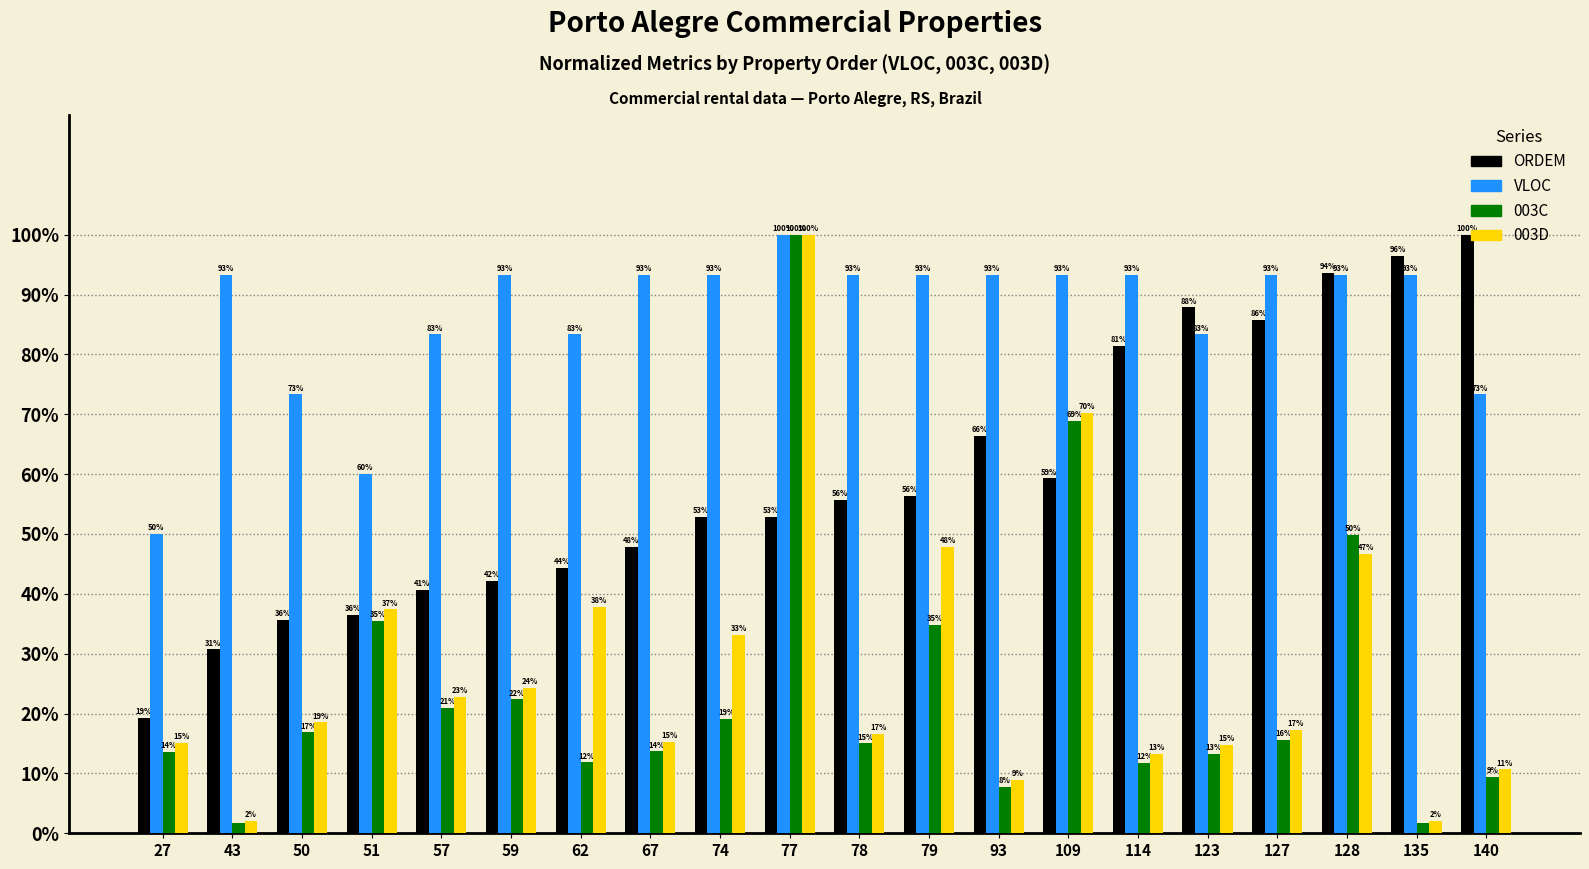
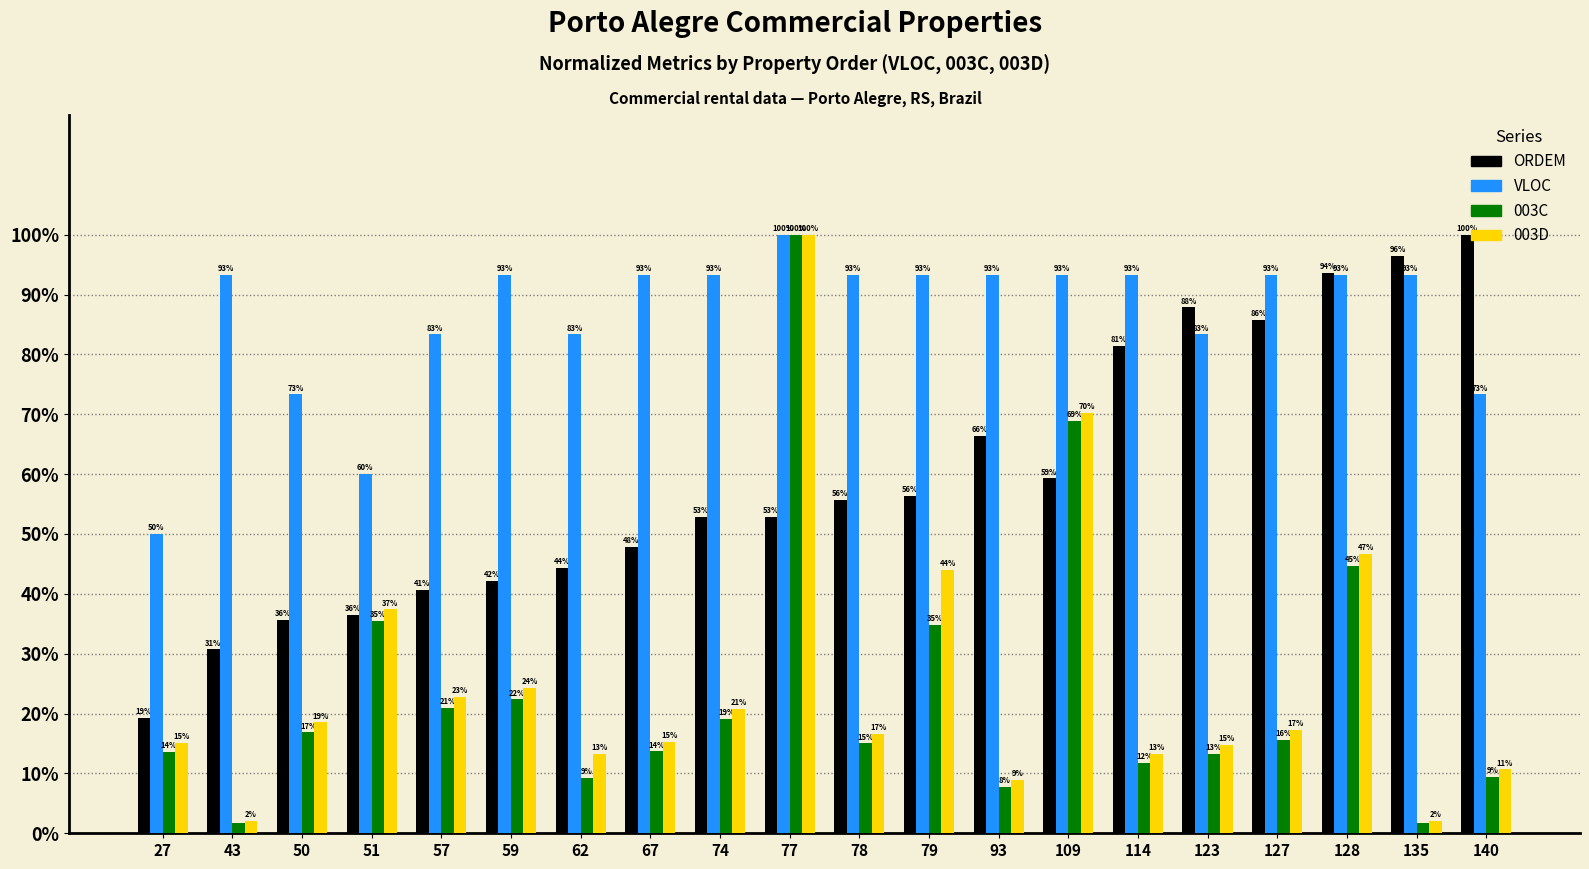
  {
    "ORDEM": {
      "27": "19%",
      "43": "31%",
      "50": "36%",
      "51": "36%",
      "57": "41%",
      "59": "42%",
      "62": "44%",
      "67": "48%",
      "74": "53%",
      "77": "53%",
      "78": "56%",
      "79": "56%",
      "93": "66%",
      "109": "59%",
      "114": "81%",
      "123": "88%",
      "127": "86%",
      "135": "96%",
      "140": "100%"
    },
    "VLOC": {
      "27": "50%",
      "43": "93%",
      "50": "73%",
      "51": "60%",
      "57": "83%",
      "59": "93%",
      "62": "83%",
      "67": "93%",
      "74": "93%",
      "78": "93%",
      "79": "93%",
      "93": "93%",
      "109": "93%",
      "114": "93%",
      "123": "83%",
      "127": "93%",
      "135": "93%",
      "140": "73%"
    },
    "003C": {
      "27": "14%",
      "50": "17%",
      "51": "35%",
      "57": "21%",
      "59": "22%",
-     "62": "12%",
+     "62": "9%",
      "67": "14%",
      "74": "19%",
      "78": "15%",
      "79": "35%",
      "93": "8%",
      "109": "69%",
      "114": "12%",
      "123": "13%",
      "127": "16%",
-     "128": "50%",
+     "128": "45%",
      "140": "9%"
    },
    "003D": {
      "27": "15%",
      "43": "2%",
      "50": "19%",
      "51": "37%",
      "57": "23%",
      "59": "24%",
-     "62": "38%",
+     "62": "13%",
      "67": "15%",
-     "74": "33%",
+     "74": "21%",
      "78": "17%",
-     "79": "48%",
+     "79": "44%",
      "93": "9%",
      "109": "70%",
      "114": "13%",
      "123": "15%",
      "127": "17%",
      "128": "47%",
      "135": "2%",
      "140": "11%"
    }
  }
